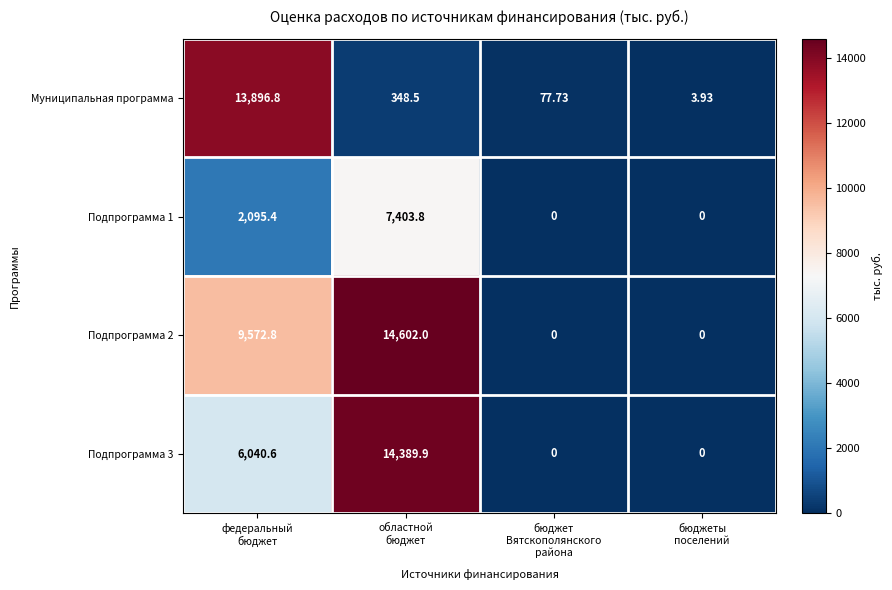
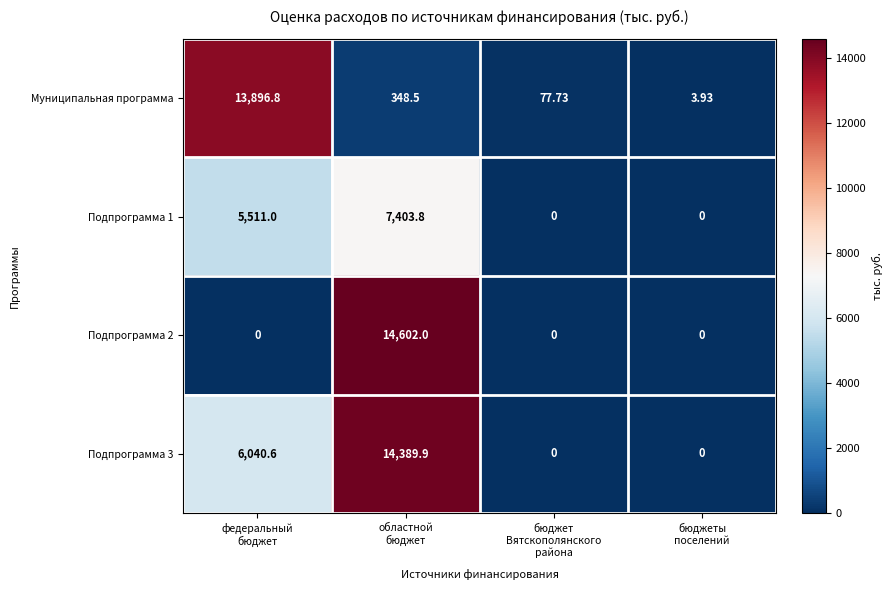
  {
    "Муниципальная программа": {
      "федеральный бюджет": "13,896.8",
      "областной бюджет": "348.5",
      "бюджет Вятскополянского района": "77.73",
      "бюджеты поселений": "3.93"
    },
    "Подпрограмма 1": {
-     "федеральный бюджет": "2,095.4",
+     "федеральный бюджет": "5,511.0",
      "областной бюджет": "7,403.8",
      "бюджет Вятскополянского района": "0",
      "бюджеты поселений": "0"
    },
    "Подпрограмма 2": {
-     "федеральный бюджет": "9,572.8",
+     "федеральный бюджет": "0",
      "областной бюджет": "14,602.0",
      "бюджет Вятскополянского района": "0",
      "бюджеты поселений": "0"
    },
    "Подпрограмма 3": {
      "федеральный бюджет": "6,040.6",
      "областной бюджет": "14,389.9",
      "бюджет Вятскополянского района": "0",
      "бюджеты поселений": "0"
    }
  }
